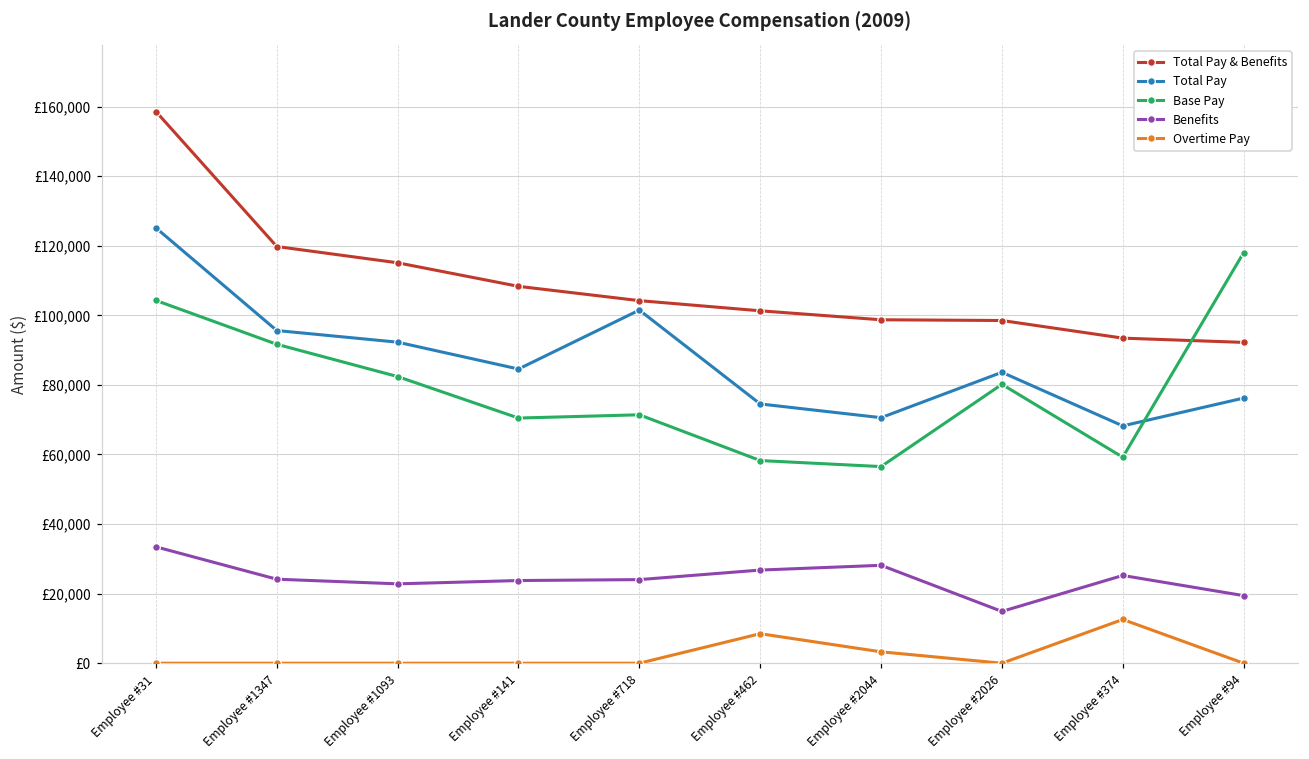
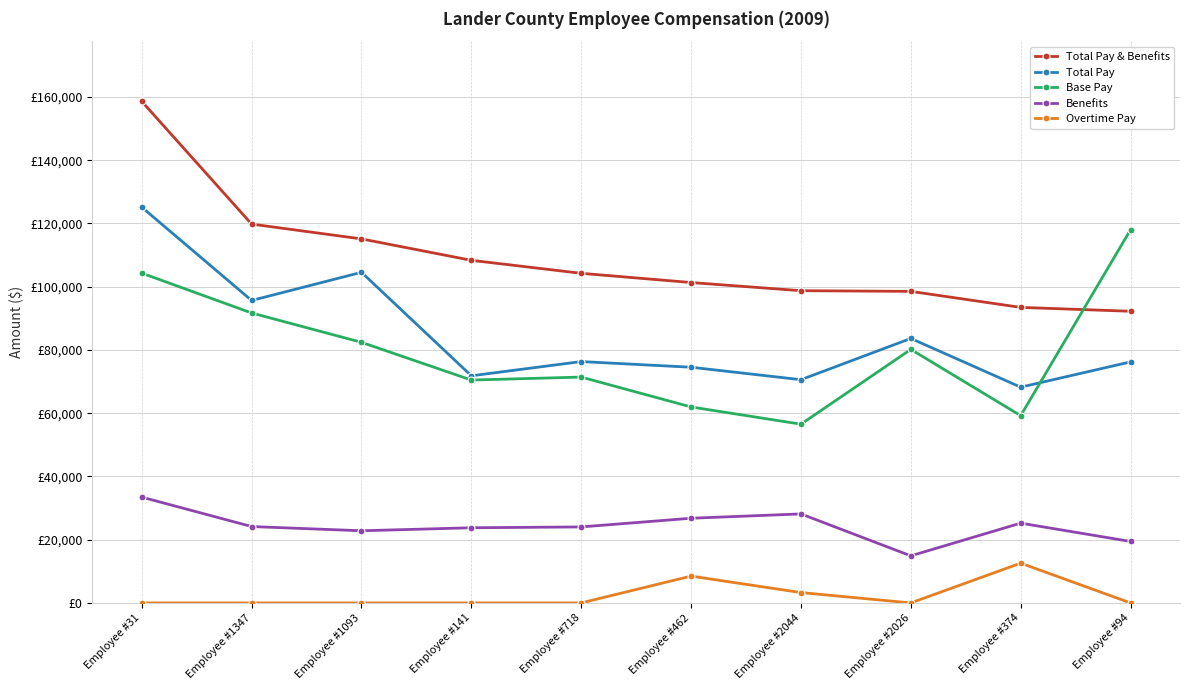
  {
    "Total Pay & Benefits": {
      "Employee #31": "£159,000",
      "Employee #1347": "£120,000",
      "Employee #1093": "£115,000",
      "Employee #141": "£108,000",
      "Employee #718": "£104,000",
      "Employee #462": "£101,000",
      "Employee #2044": "£99,000",
      "Employee #2026": "£99,000",
      "Employee #374": "£93,000",
      "Employee #94": "£92,000"
    },
    "Total Pay": {
      "Employee #31": "£125,000",
      "Employee #1347": "£96,000",
-     "Employee #1093": "£92,000",
-     "Employee #141": "£85,000",
-     "Employee #718": "£102,000",
+     "Employee #1093": "£105,000",
+     "Employee #141": "£72,000",
+     "Employee #718": "£76,000",
      "Employee #462": "£75,000",
      "Employee #2044": "£71,000",
      "Employee #2026": "£84,000",
      "Employee #374": "£68,000",
      "Employee #94": "£76,000"
    },
    "Base Pay": {
      "Employee #31": "£104,000",
      "Employee #1347": "£92,000",
      "Employee #1093": "£82,000",
      "Employee #141": "£70,000",
      "Employee #718": "£71,000",
-     "Employee #462": "£58,000",
+     "Employee #462": "£62,000",
      "Employee #2044": "£57,000",
      "Employee #2026": "£80,000",
      "Employee #374": "£59,000",
      "Employee #94": "£118,000"
    },
    "Benefits": {
      "Employee #31": "£33,000",
      "Employee #1347": "£24,000",
      "Employee #1093": "£23,000",
      "Employee #141": "£24,000",
      "Employee #718": "£24,000",
      "Employee #462": "£27,000",
      "Employee #2044": "£28,000",
      "Employee #2026": "£15,000",
      "Employee #374": "£25,000",
      "Employee #94": "£19,000"
    },
    "Overtime Pay": {
      "Employee #31": "£0",
      "Employee #1347": "£0",
      "Employee #1093": "£0",
      "Employee #141": "£0",
      "Employee #718": "£0",
      "Employee #462": "£8,000",
      "Employee #2044": "£3,000",
      "Employee #2026": "£0",
      "Employee #374": "£13,000",
      "Employee #94": "£0"
    }
  }
